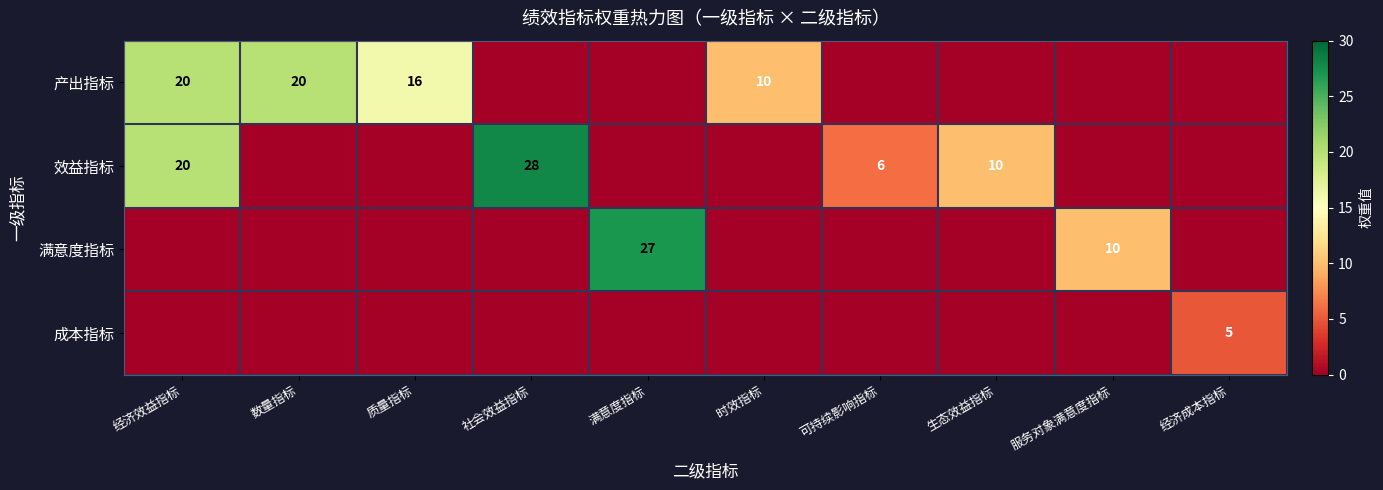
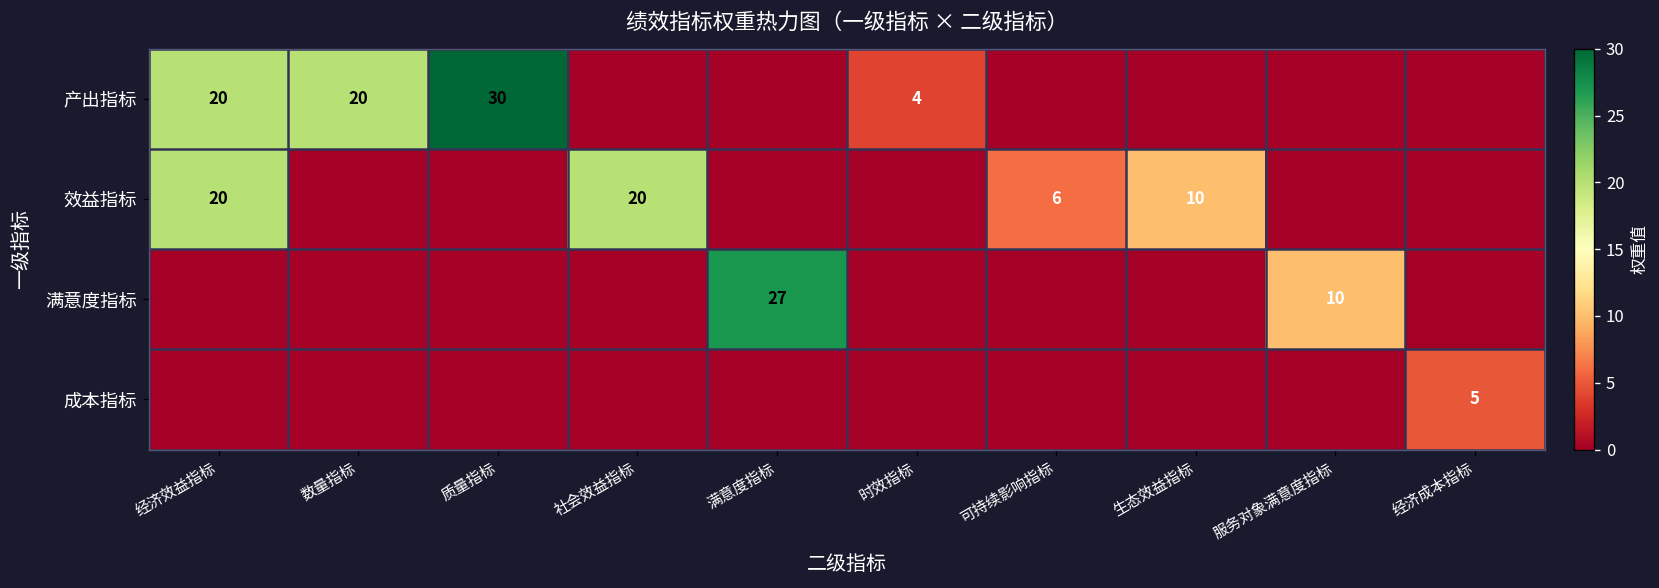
  {
    "产出指标": {
      "经济效益指标": 20,
      "数量指标": 20,
-     "质量指标": 16,
-     "时效指标": 10
+     "质量指标": 30,
+     "时效指标": 4
    },
    "效益指标": {
      "经济效益指标": 20,
-     "社会效益指标": 28,
+     "社会效益指标": 20,
      "可持续影响指标": 6,
      "生态效益指标": 10
    },
    "满意度指标": {
      "满意度指标": 27,
      "服务对象满意度指标": 10
    },
    "成本指标": {
      "经济成本指标": 5
    }
  }
